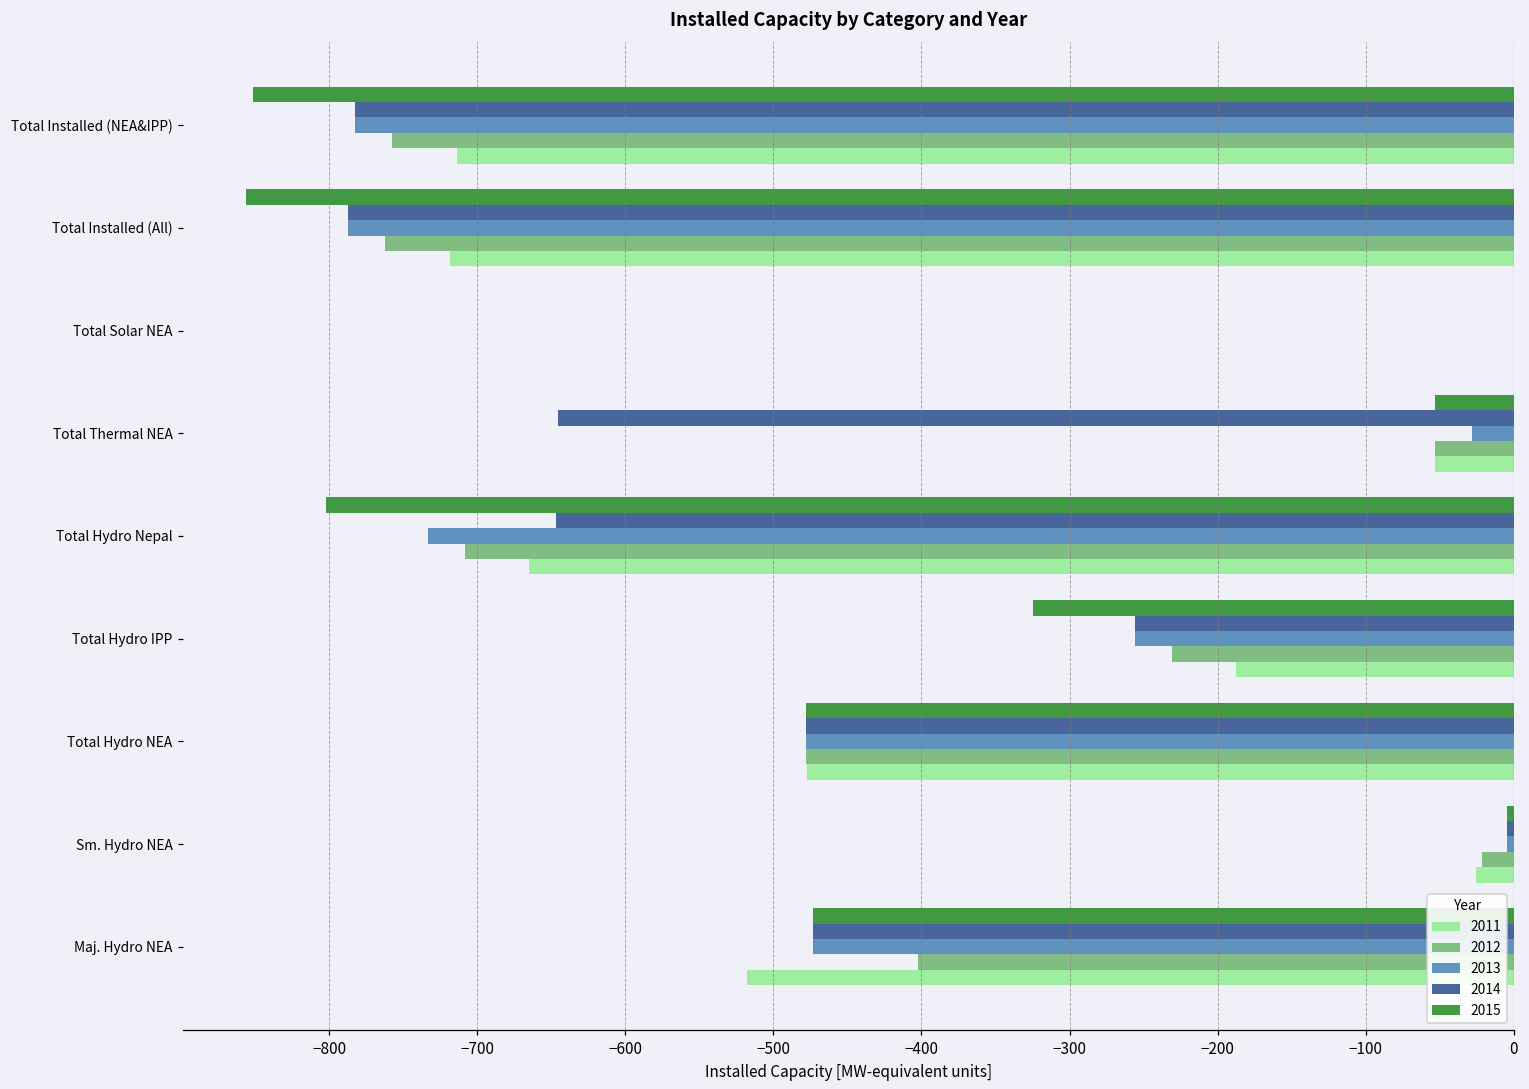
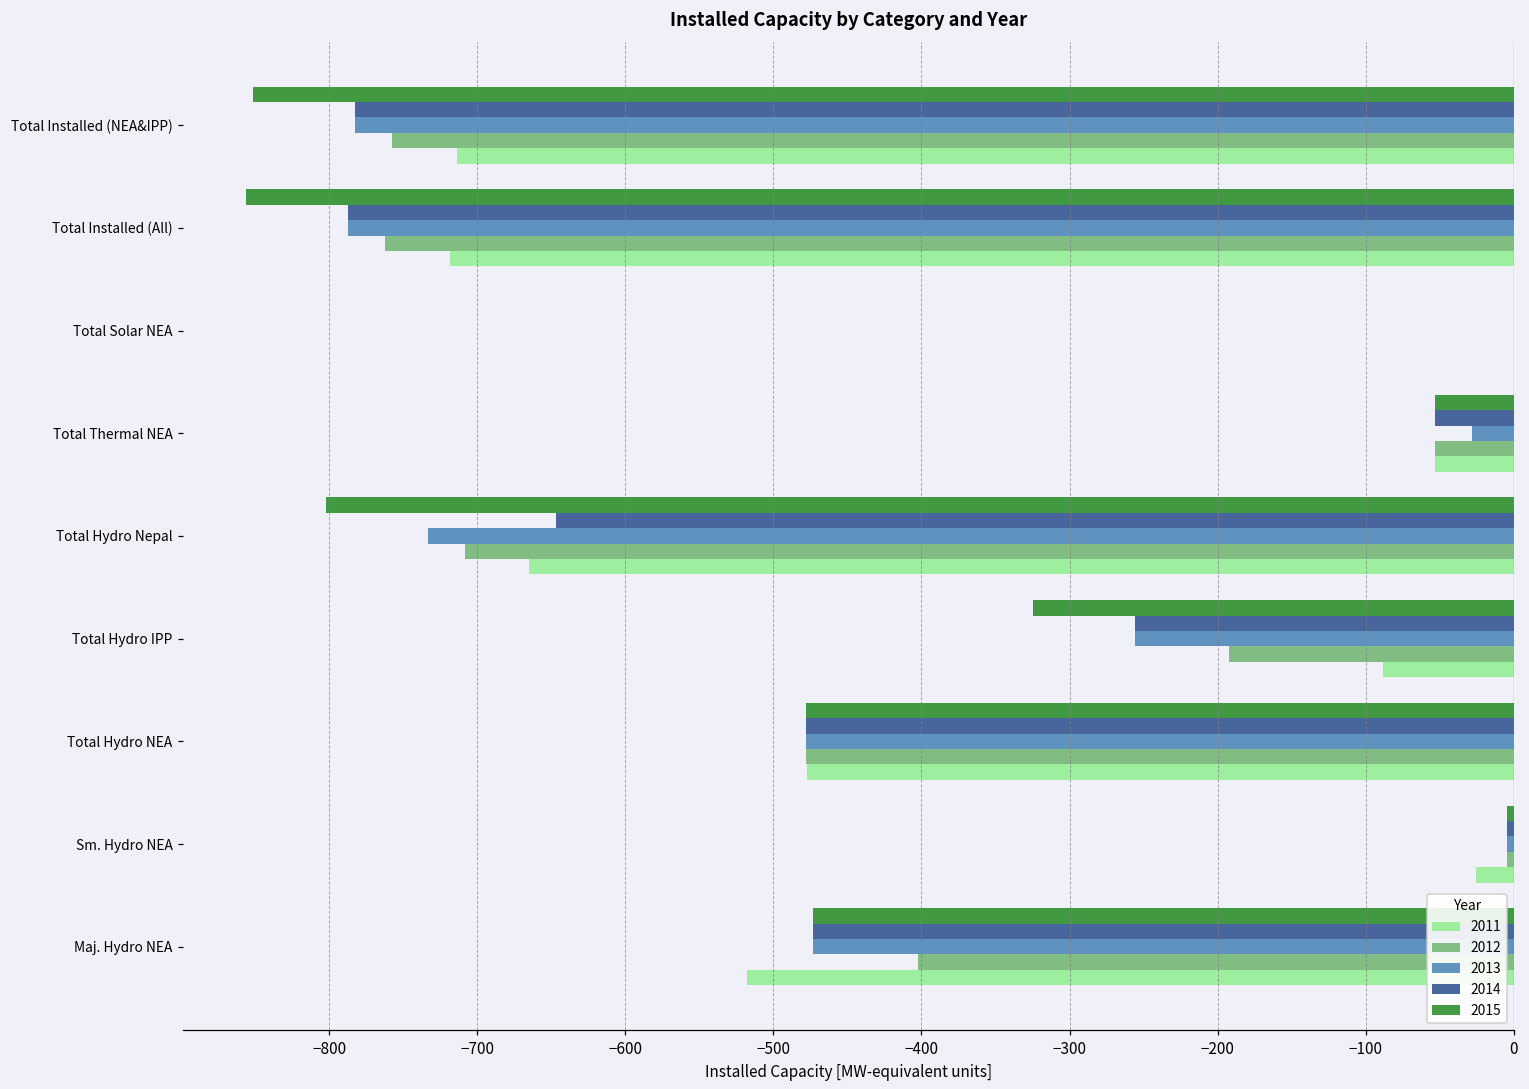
  {
    "2011": {
      "Total Installed (NEA&IPP)": -714,
      "Total Installed (All)": -719,
      "Total Thermal NEA": -53,
      "Total Hydro Nepal": -665,
-     "Total Hydro IPP": -188,
+     "Total Hydro IPP": -88,
      "Total Hydro NEA": -478,
      "Sm. Hydro NEA": -26,
      "Maj. Hydro NEA": -518
    },
    "2012": {
      "Total Installed (NEA&IPP)": -757,
      "Total Installed (All)": -762,
      "Total Thermal NEA": -53,
      "Total Hydro Nepal": -709,
-     "Total Hydro IPP": -231,
+     "Total Hydro IPP": -192,
      "Total Hydro NEA": -478,
-     "Sm. Hydro NEA": -21,
+     "Sm. Hydro NEA": -5,
      "Maj. Hydro NEA": -402
    },
    "2013": {
      "Total Installed (NEA&IPP)": -782,
      "Total Installed (All)": -787,
      "Total Thermal NEA": -28,
      "Total Hydro Nepal": -734,
      "Total Hydro IPP": -256,
      "Total Hydro NEA": -478,
      "Sm. Hydro NEA": -5,
      "Maj. Hydro NEA": -473
    },
    "2014": {
      "Total Installed (NEA&IPP)": -782,
      "Total Installed (All)": -787,
-     "Total Thermal NEA": -645,
+     "Total Thermal NEA": -53,
      "Total Hydro Nepal": -647,
      "Total Hydro IPP": -256,
      "Total Hydro NEA": -478,
      "Sm. Hydro NEA": -5,
      "Maj. Hydro NEA": -473
    },
    "2015": {
      "Total Installed (NEA&IPP)": -851,
      "Total Installed (All)": -856,
      "Total Thermal NEA": -53,
      "Total Hydro Nepal": -802,
      "Total Hydro IPP": -324,
      "Total Hydro NEA": -478,
      "Sm. Hydro NEA": -5,
      "Maj. Hydro NEA": -473
    }
  }
